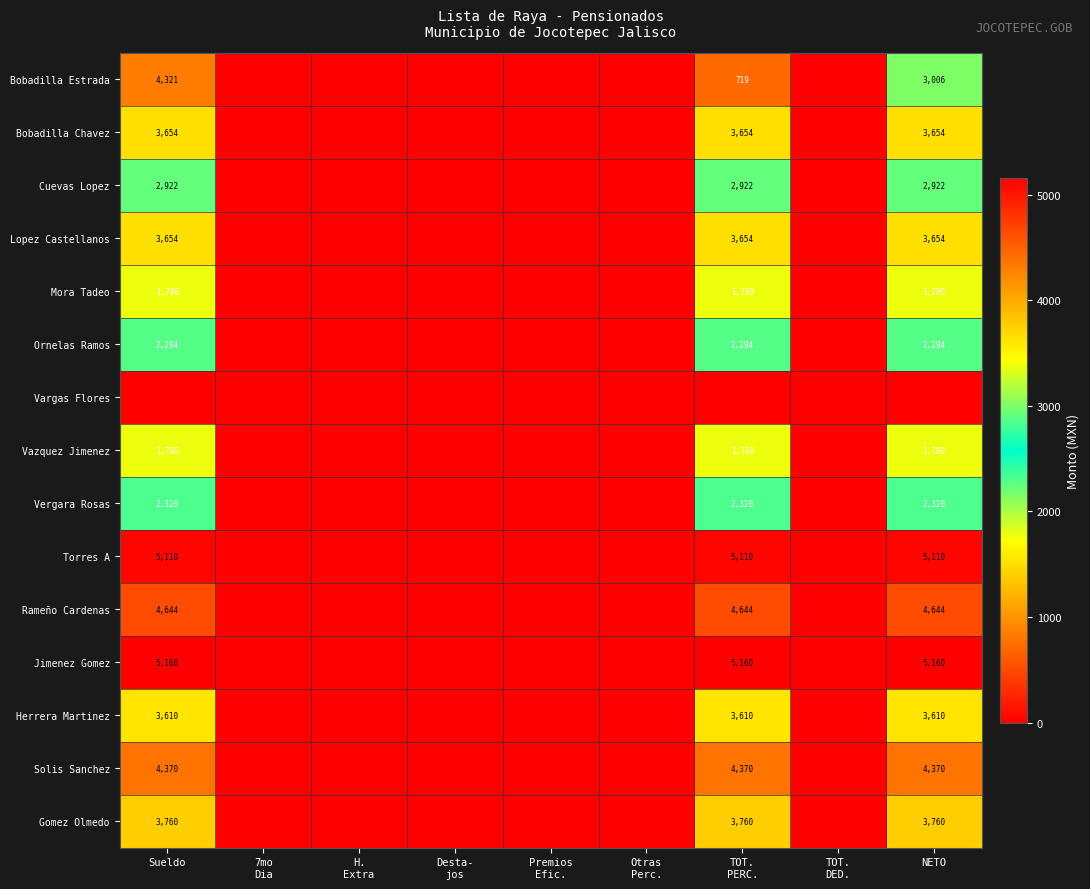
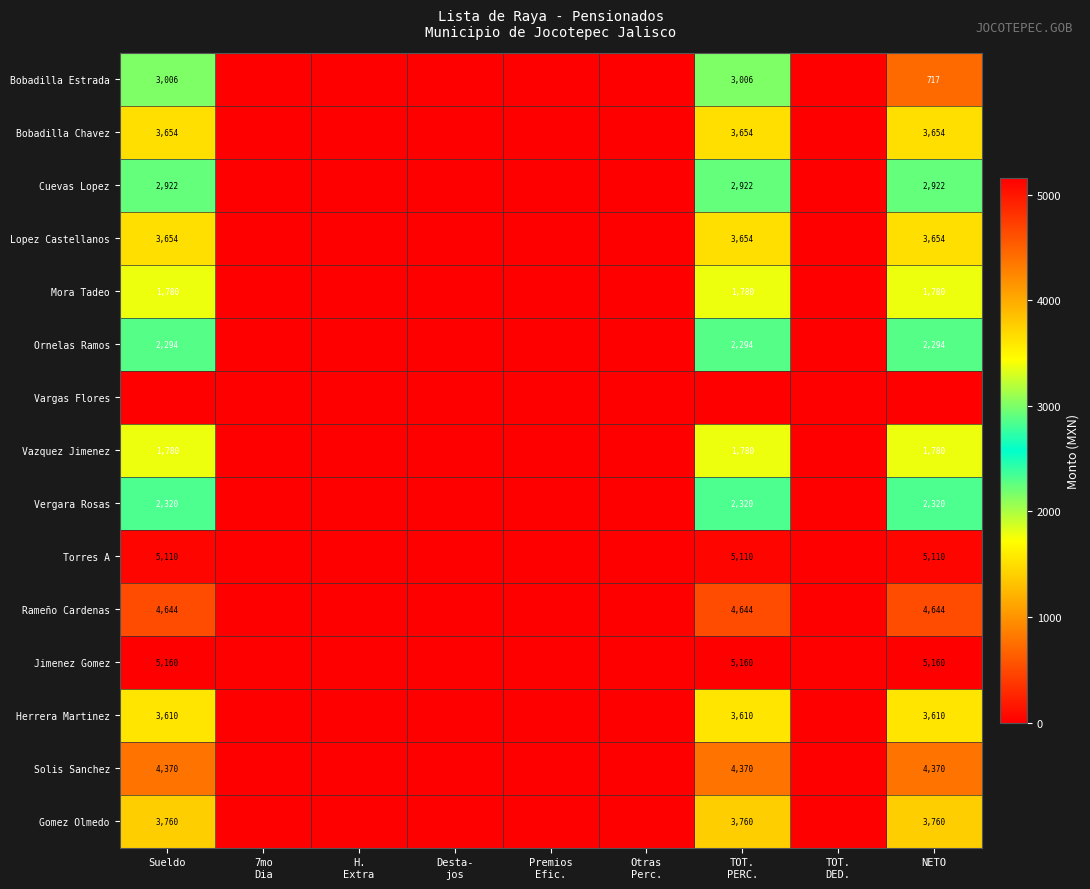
  {
    "Bobadilla Estrada": {
-     "Sueldo": "4,321",
-     "TOT. PERC.": "719",
-     "NETO": "3,006"
+     "Sueldo": "3,006",
+     "TOT. PERC.": "3,006",
+     "NETO": "717"
    },
    "Bobadilla Chavez": {
      "Sueldo": "3,654",
      "TOT. PERC.": "3,654",
      "NETO": "3,654"
    },
    "Cuevas Lopez": {
      "Sueldo": "2,922",
      "TOT. PERC.": "2,922",
      "NETO": "2,922"
    },
    "Lopez Castellanos": {
      "Sueldo": "3,654",
      "TOT. PERC.": "3,654",
      "NETO": "3,654"
    },
    "Mora Tadeo": {
      "Sueldo": "1,780",
      "TOT. PERC.": "1,780",
      "NETO": "1,780"
    },
    "Ornelas Ramos": {
      "Sueldo": "2,294",
      "TOT. PERC.": "2,294",
      "NETO": "2,294"
    },
    "Vazquez Jimenez": {
      "Sueldo": "1,780",
      "TOT. PERC.": "1,780",
      "NETO": "1,780"
    },
    "Vergara Rosas": {
      "Sueldo": "2,320",
      "TOT. PERC.": "2,320",
      "NETO": "2,320"
    },
    "Torres A": {
      "Sueldo": "5,110",
      "TOT. PERC.": "5,110",
      "NETO": "5,110"
    },
    "Rameño Cardenas": {
      "Sueldo": "4,644",
      "TOT. PERC.": "4,644",
      "NETO": "4,644"
    },
    "Jimenez Gomez": {
      "Sueldo": "5,160",
      "TOT. PERC.": "5,160",
      "NETO": "5,160"
    },
    "Herrera Martinez": {
      "Sueldo": "3,610",
      "TOT. PERC.": "3,610",
      "NETO": "3,610"
    },
    "Solis Sanchez": {
      "Sueldo": "4,370",
      "TOT. PERC.": "4,370",
      "NETO": "4,370"
    },
    "Gomez Olmedo": {
      "Sueldo": "3,760",
      "TOT. PERC.": "3,760",
      "NETO": "3,760"
    }
  }
